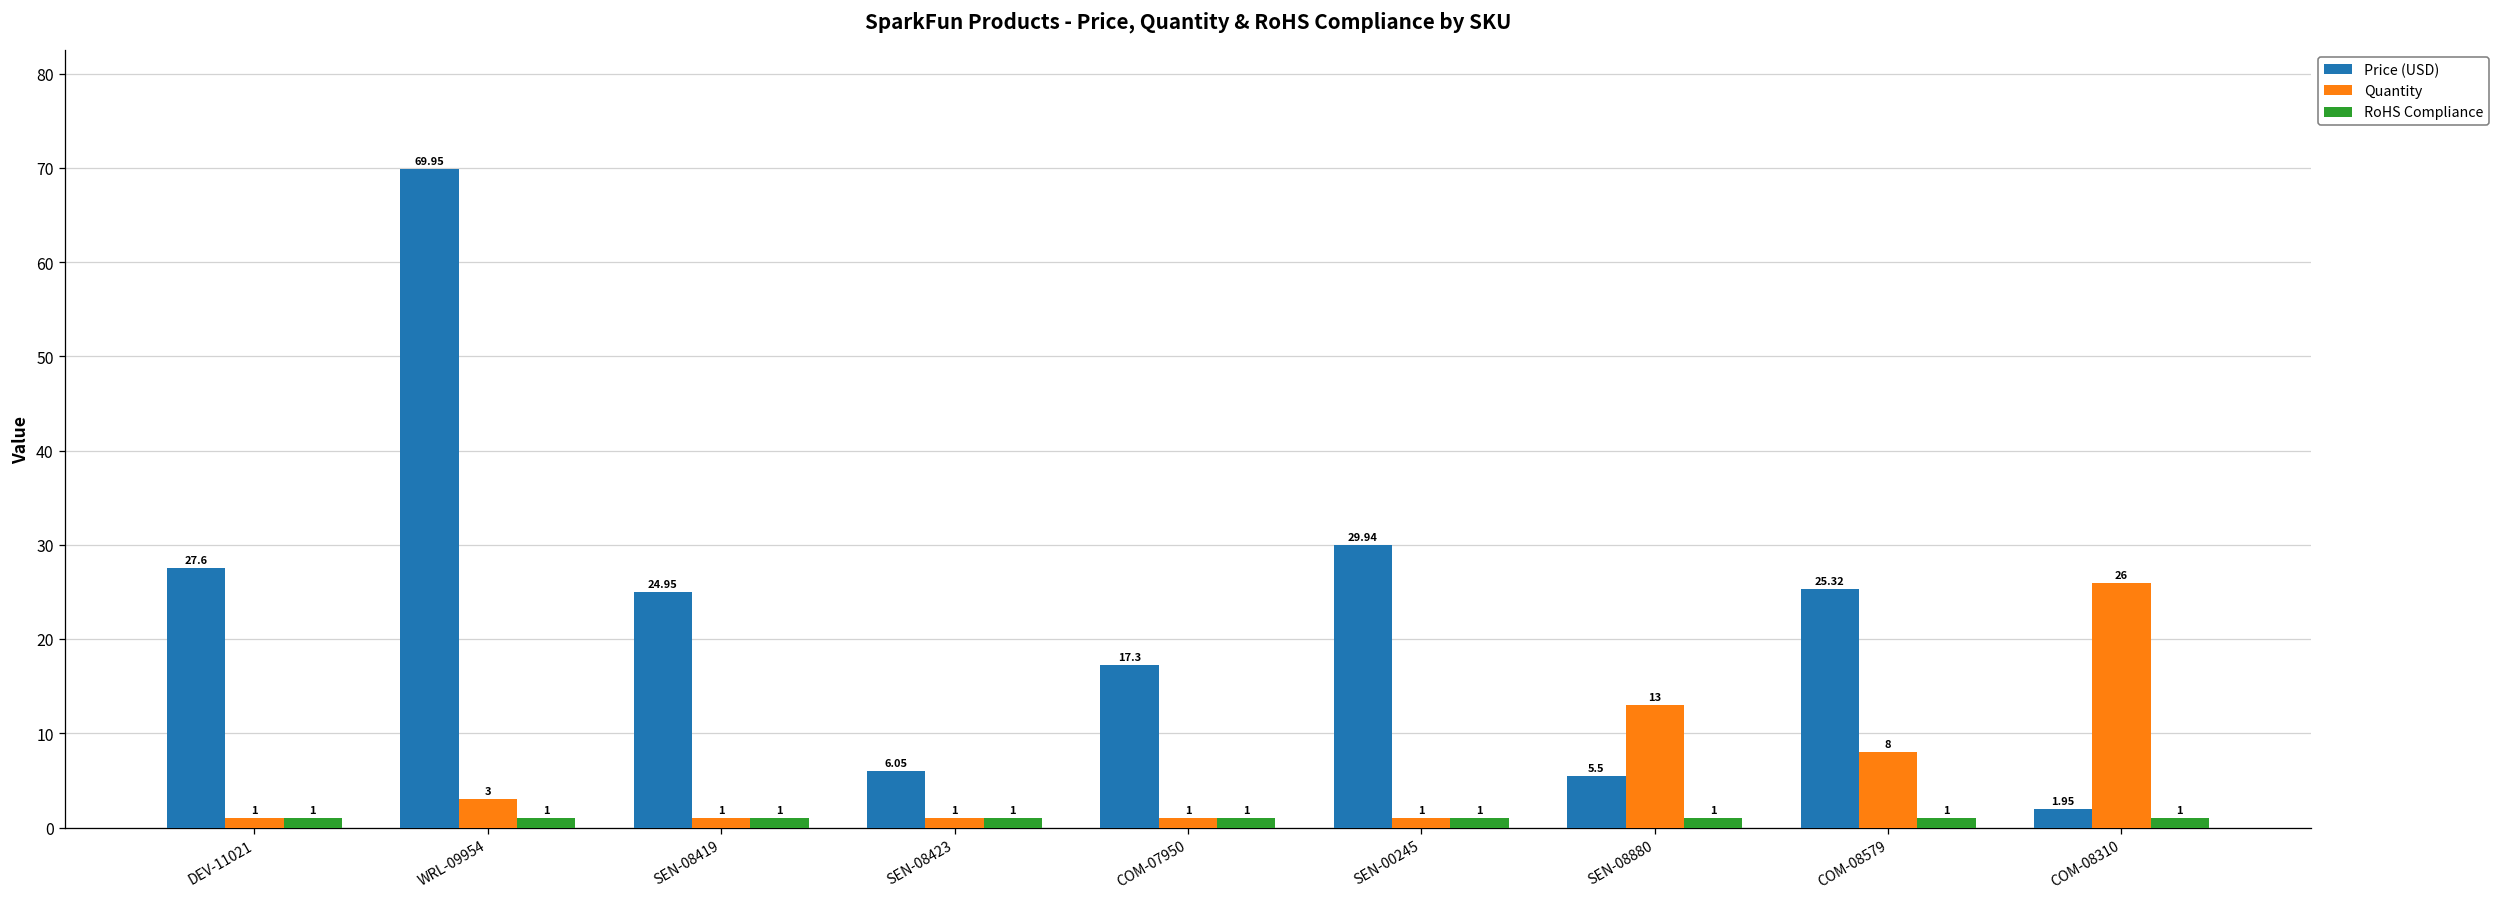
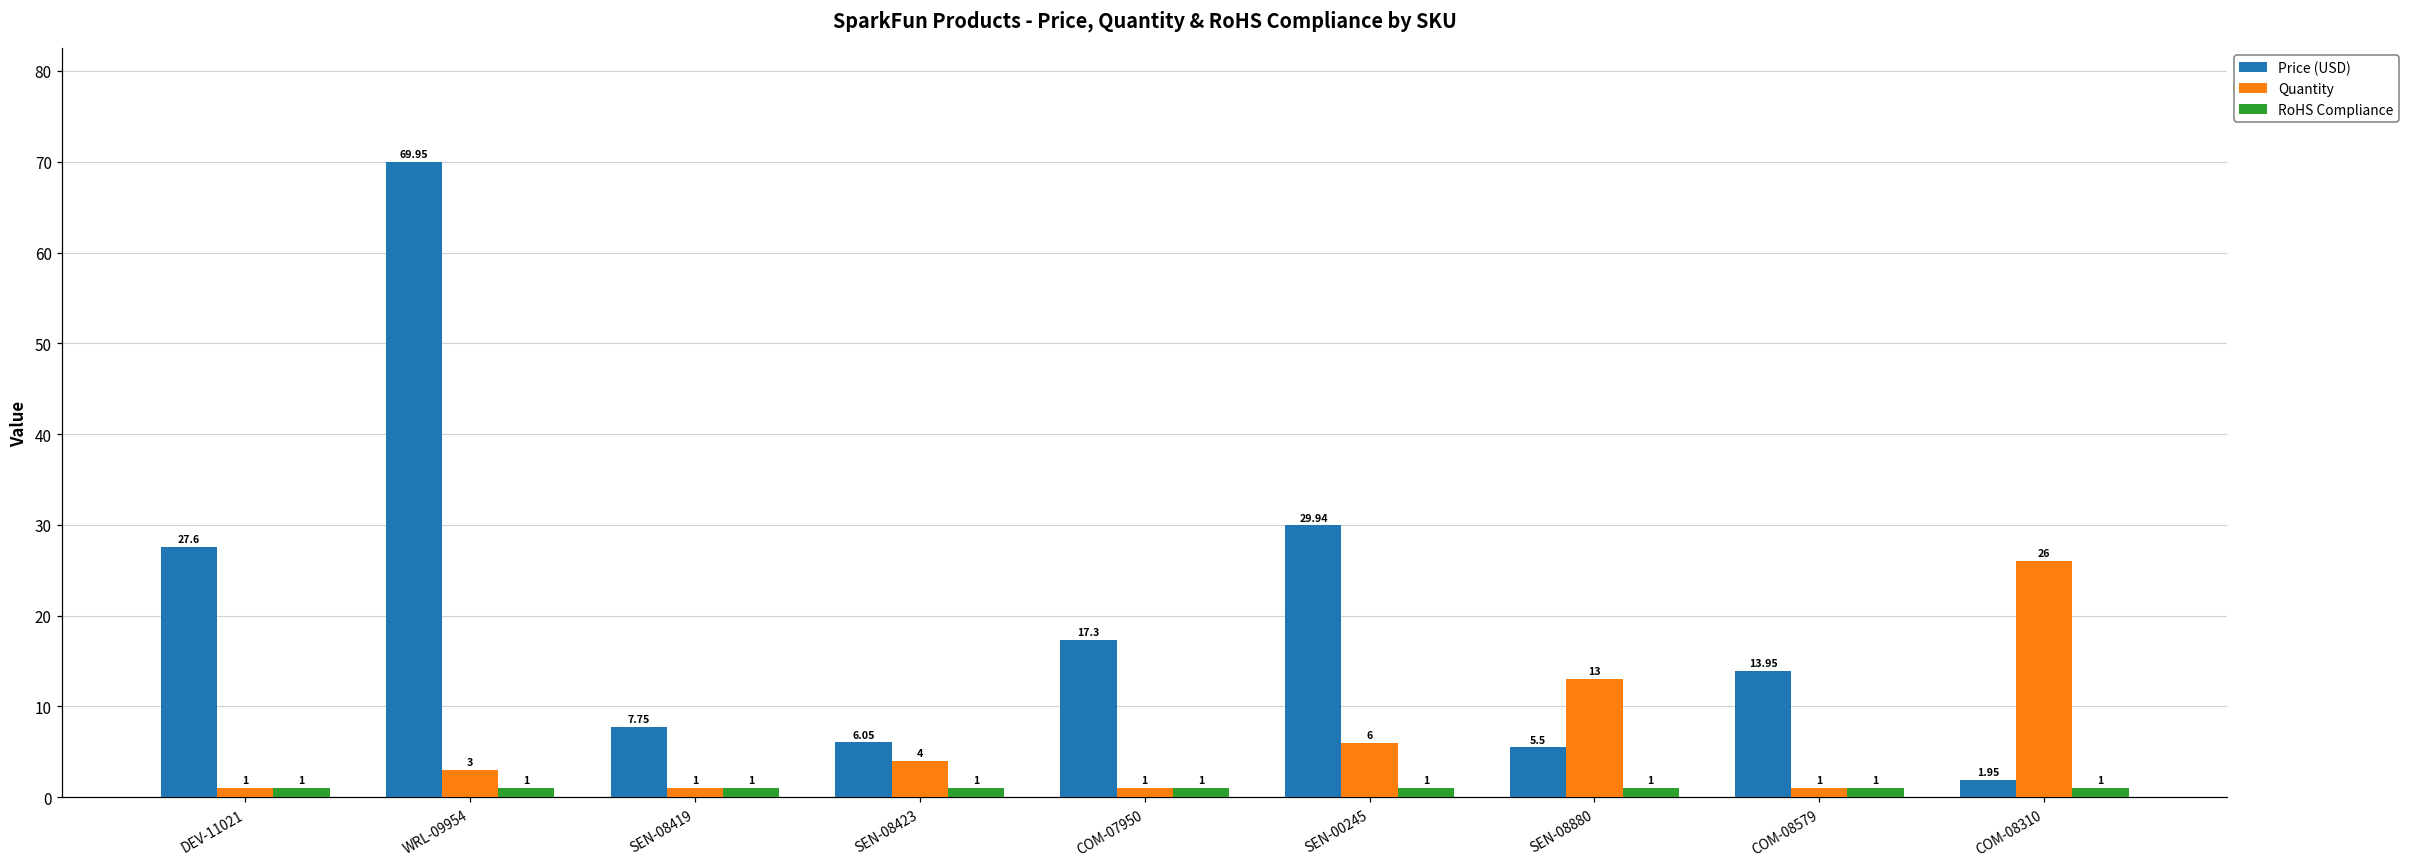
  {
    "Price (USD)": {
      "DEV-11021": 27.6,
      "WRL-09954": 69.95,
-     "SEN-08419": 24.95,
+     "SEN-08419": 7.75,
      "SEN-08423": 6.05,
      "COM-07950": 17.3,
      "SEN-00245": 29.94,
      "SEN-08880": 5.5,
-     "COM-08579": 25.32,
+     "COM-08579": 13.95,
      "COM-08310": 1.95
    },
    "Quantity": {
      "DEV-11021": 1,
      "WRL-09954": 3,
      "SEN-08419": 1,
-     "SEN-08423": 1,
+     "SEN-08423": 4,
      "COM-07950": 1,
-     "SEN-00245": 1,
+     "SEN-00245": 6,
      "SEN-08880": 13,
-     "COM-08579": 8,
+     "COM-08579": 1,
      "COM-08310": 26
    },
    "RoHS Compliance": {
      "DEV-11021": 1,
      "WRL-09954": 1,
      "SEN-08419": 1,
      "SEN-08423": 1,
      "COM-07950": 1,
      "SEN-00245": 1,
      "SEN-08880": 1,
      "COM-08579": 1,
      "COM-08310": 1
    }
  }
